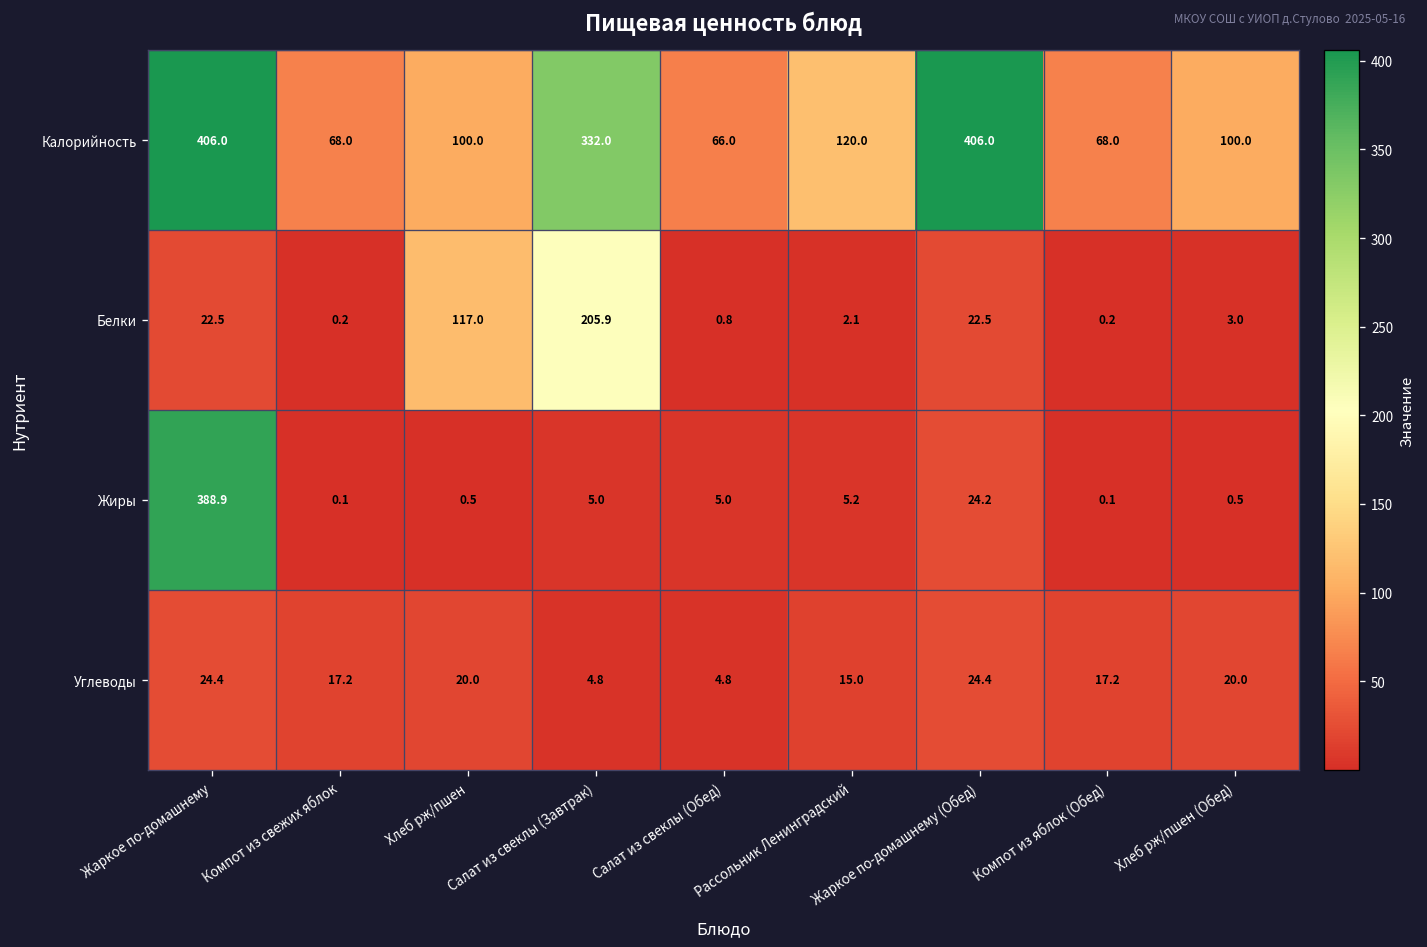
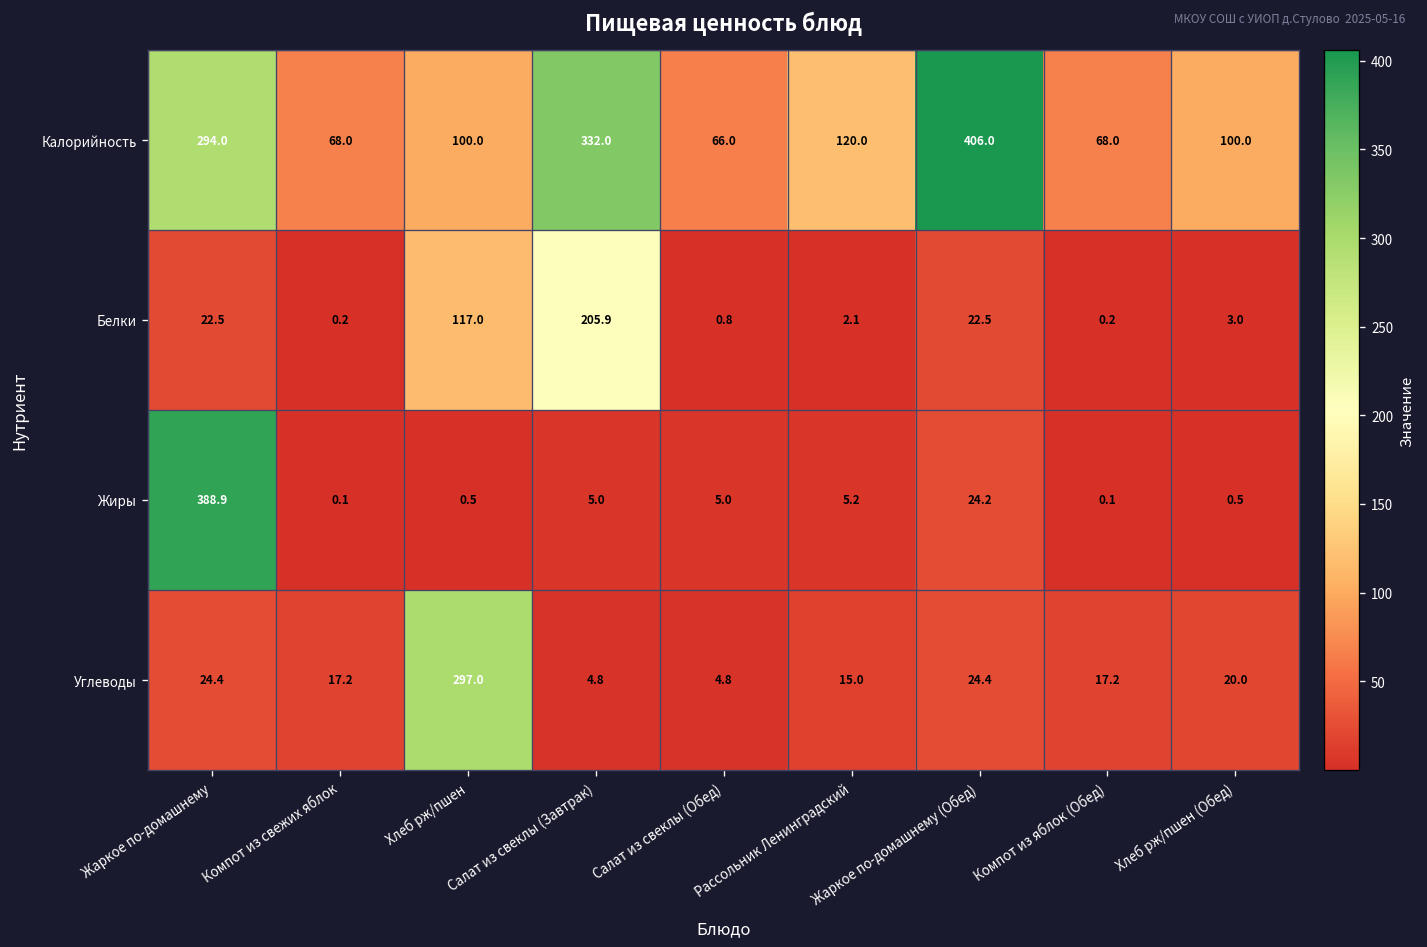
  {
    "Калорийность": {
-     "Жаркое по-домашнему": 406.0,
+     "Жаркое по-домашнему": 294.0,
      "Компот из свежих яблок": 68.0,
      "Хлеб рж/пшен": 100.0,
      "Салат из свеклы (Завтрак)": 332.0,
      "Салат из свеклы (Обед)": 66.0,
      "Рассольник Ленинградский": 120.0,
      "Жаркое по-домашнему (Обед)": 406.0,
      "Компот из яблок (Обед)": 68.0,
      "Хлеб рж/пшен (Обед)": 100.0
    },
    "Белки": {
      "Жаркое по-домашнему": 22.5,
      "Компот из свежих яблок": 0.2,
      "Хлеб рж/пшен": 117.0,
      "Салат из свеклы (Завтрак)": 205.9,
      "Салат из свеклы (Обед)": 0.8,
      "Рассольник Ленинградский": 2.1,
      "Жаркое по-домашнему (Обед)": 22.5,
      "Компот из яблок (Обед)": 0.2,
      "Хлеб рж/пшен (Обед)": 3.0
    },
    "Жиры": {
      "Жаркое по-домашнему": 388.9,
      "Компот из свежих яблок": 0.1,
      "Хлеб рж/пшен": 0.5,
      "Салат из свеклы (Завтрак)": 5.0,
      "Салат из свеклы (Обед)": 5.0,
      "Рассольник Ленинградский": 5.2,
      "Жаркое по-домашнему (Обед)": 24.2,
      "Компот из яблок (Обед)": 0.1,
      "Хлеб рж/пшен (Обед)": 0.5
    },
    "Углеводы": {
      "Жаркое по-домашнему": 24.4,
      "Компот из свежих яблок": 17.2,
-     "Хлеб рж/пшен": 20.0,
+     "Хлеб рж/пшен": 297.0,
      "Салат из свеклы (Завтрак)": 4.8,
      "Салат из свеклы (Обед)": 4.8,
      "Рассольник Ленинградский": 15.0,
      "Жаркое по-домашнему (Обед)": 24.4,
      "Компот из яблок (Обед)": 17.2,
      "Хлеб рж/пшен (Обед)": 20.0
    }
  }
